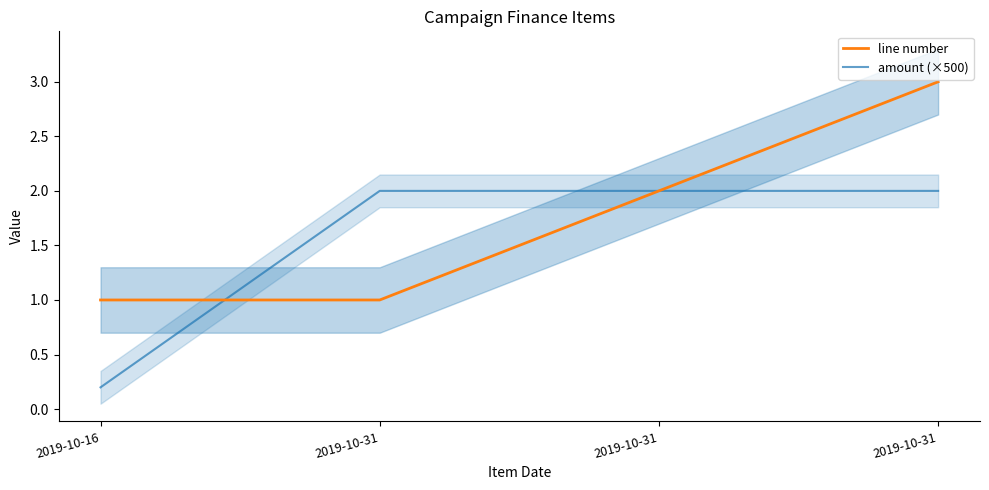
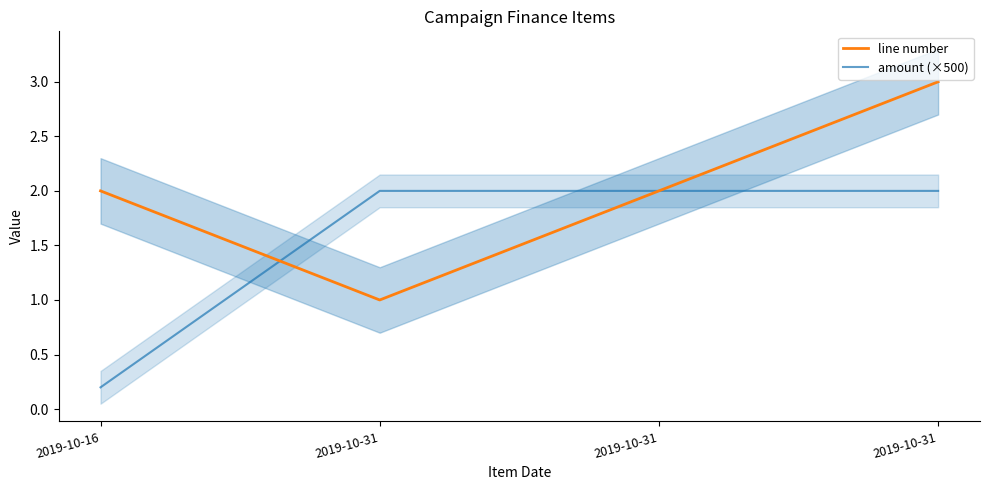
  {
    "line number": {
-     "2019-10-16": 1
+     "2019-10-16": 2
    }
  }
